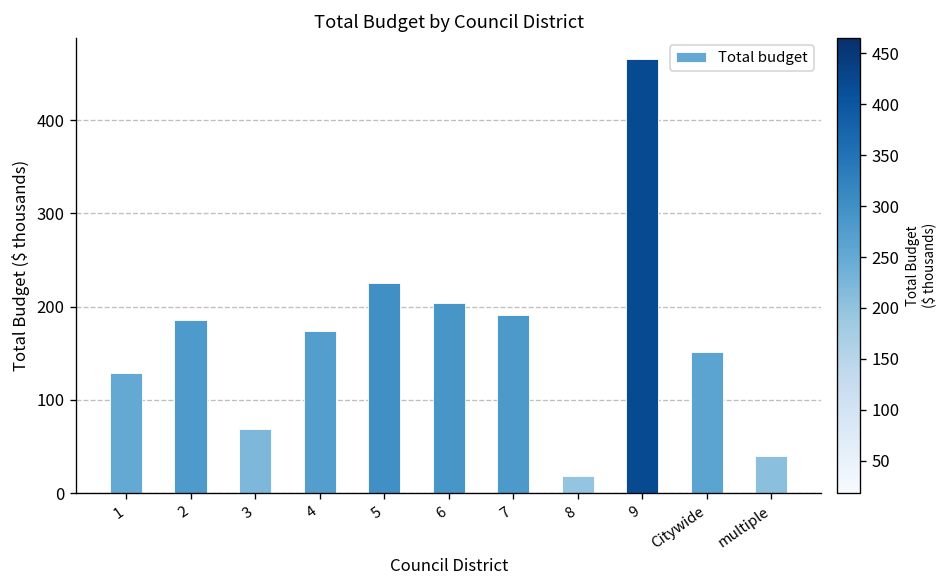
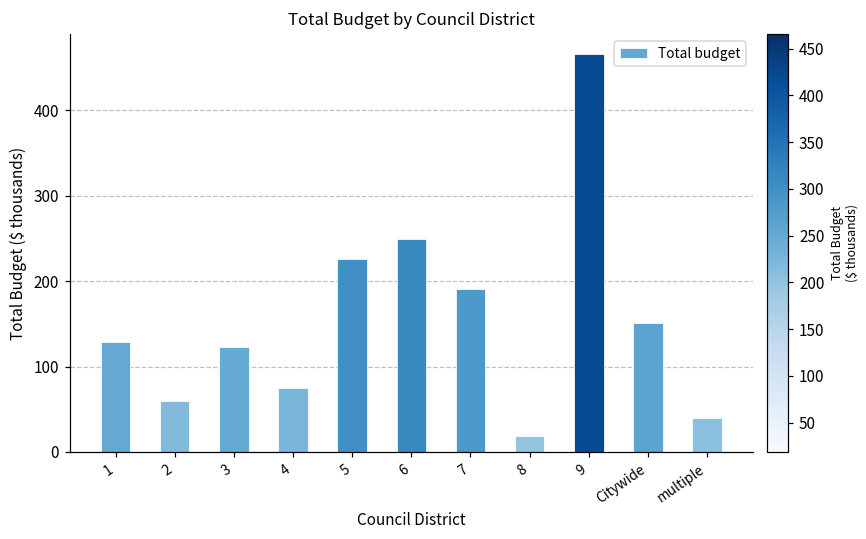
  {
    "1": 130,
-   "2": 190,
-   "3": 70,
-   "4": 170,
+   "2": 60,
+   "3": 120,
+   "4": 80,
    "5": 230,
-   "6": 200,
+   "6": 250,
    "7": 190,
    "8": 20,
    "9": 470,
    "Citywide": 150,
    "multiple": 40
  }
